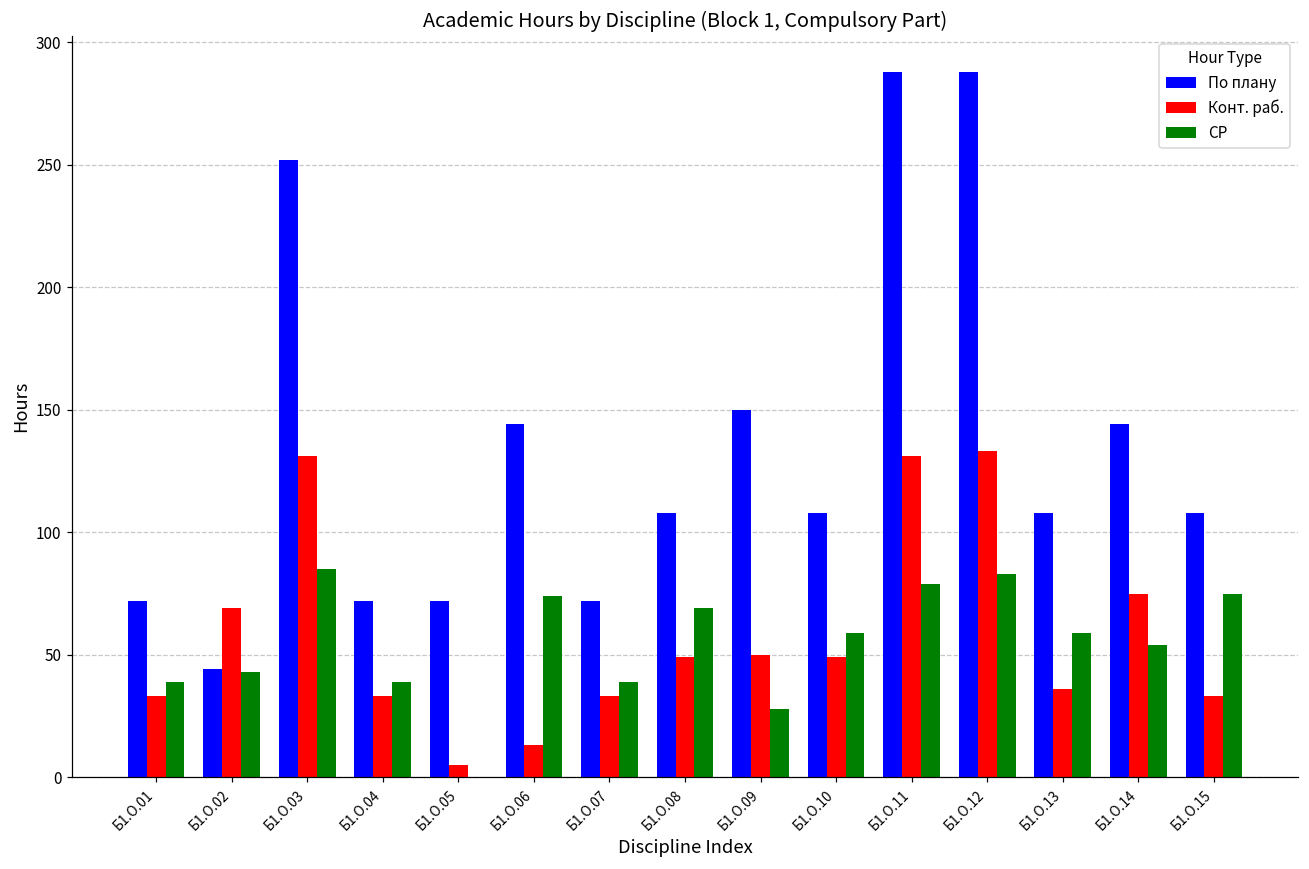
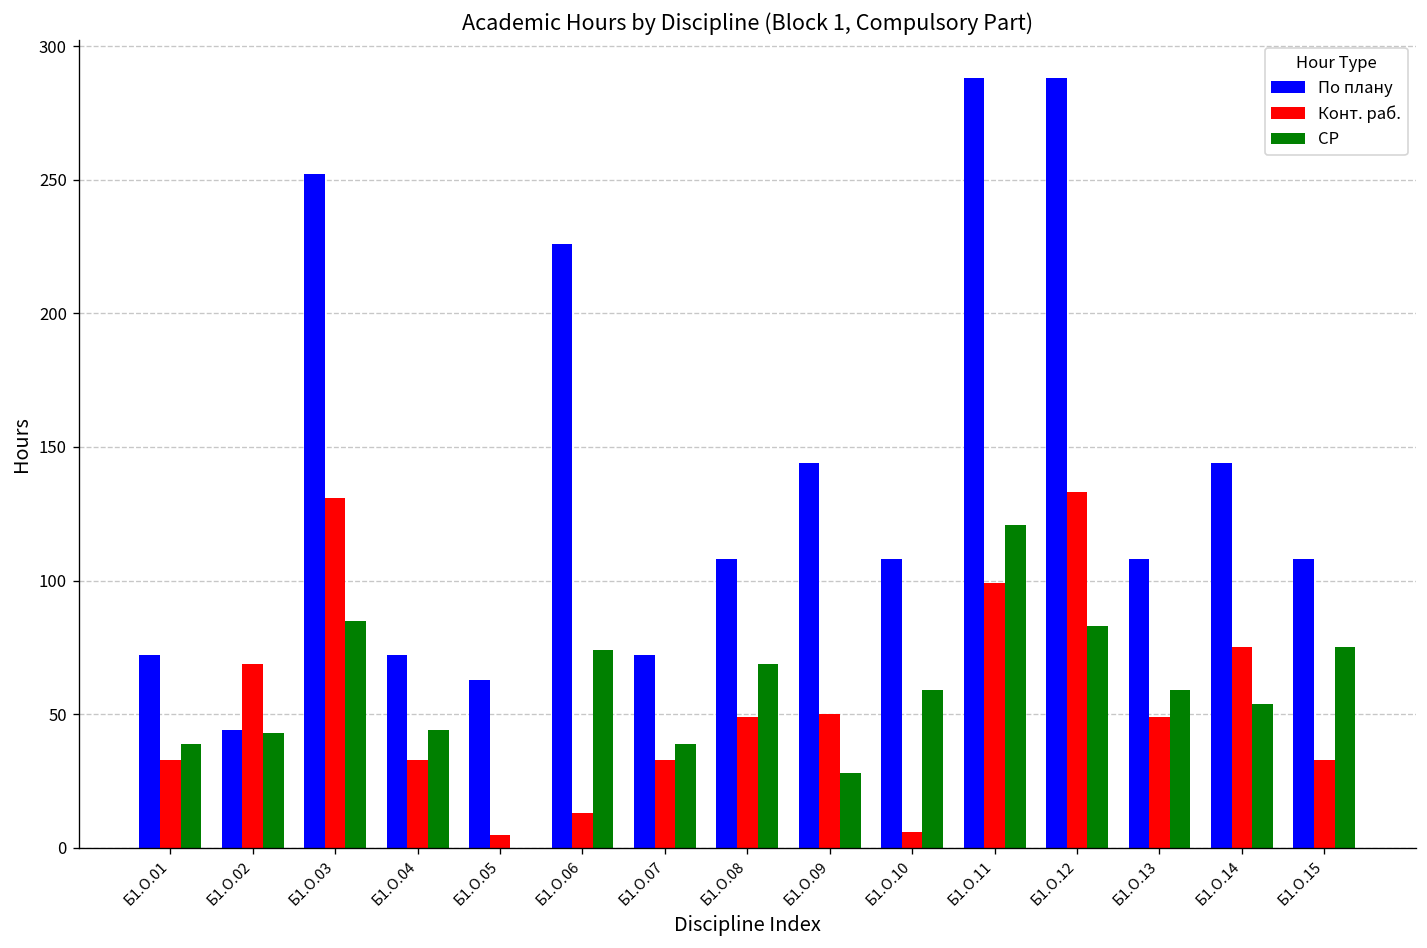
  {
    "По плану": {
      "Б1.О.01": 72,
      "Б1.О.02": 44,
      "Б1.О.03": 252,
      "Б1.О.04": 72,
-     "Б1.О.05": 72,
-     "Б1.О.06": 144,
+     "Б1.О.05": 63,
+     "Б1.О.06": 226,
      "Б1.О.07": 72,
      "Б1.О.08": 108,
-     "Б1.О.09": 150,
+     "Б1.О.09": 144,
      "Б1.О.10": 108,
      "Б1.О.11": 288,
      "Б1.О.12": 288,
      "Б1.О.13": 108,
      "Б1.О.14": 144,
      "Б1.О.15": 108
    },
    "Конт. раб.": {
      "Б1.О.01": 33,
      "Б1.О.02": 69,
      "Б1.О.03": 131,
      "Б1.О.04": 33,
      "Б1.О.05": 5,
      "Б1.О.06": 13,
      "Б1.О.07": 33,
      "Б1.О.08": 49,
      "Б1.О.09": 50,
-     "Б1.О.10": 49,
-     "Б1.О.11": 131,
+     "Б1.О.10": 6,
+     "Б1.О.11": 99,
      "Б1.О.12": 133,
-     "Б1.О.13": 36,
+     "Б1.О.13": 49,
      "Б1.О.14": 75,
      "Б1.О.15": 33
    },
    "СР": {
      "Б1.О.01": 39,
      "Б1.О.02": 43,
      "Б1.О.03": 85,
-     "Б1.О.04": 39,
+     "Б1.О.04": 44,
      "Б1.О.05": 0,
      "Б1.О.06": 74,
      "Б1.О.07": 39,
      "Б1.О.08": 69,
      "Б1.О.09": 28,
      "Б1.О.10": 59,
-     "Б1.О.11": 79,
+     "Б1.О.11": 121,
      "Б1.О.12": 83,
      "Б1.О.13": 59,
      "Б1.О.14": 54,
      "Б1.О.15": 75
    }
  }
